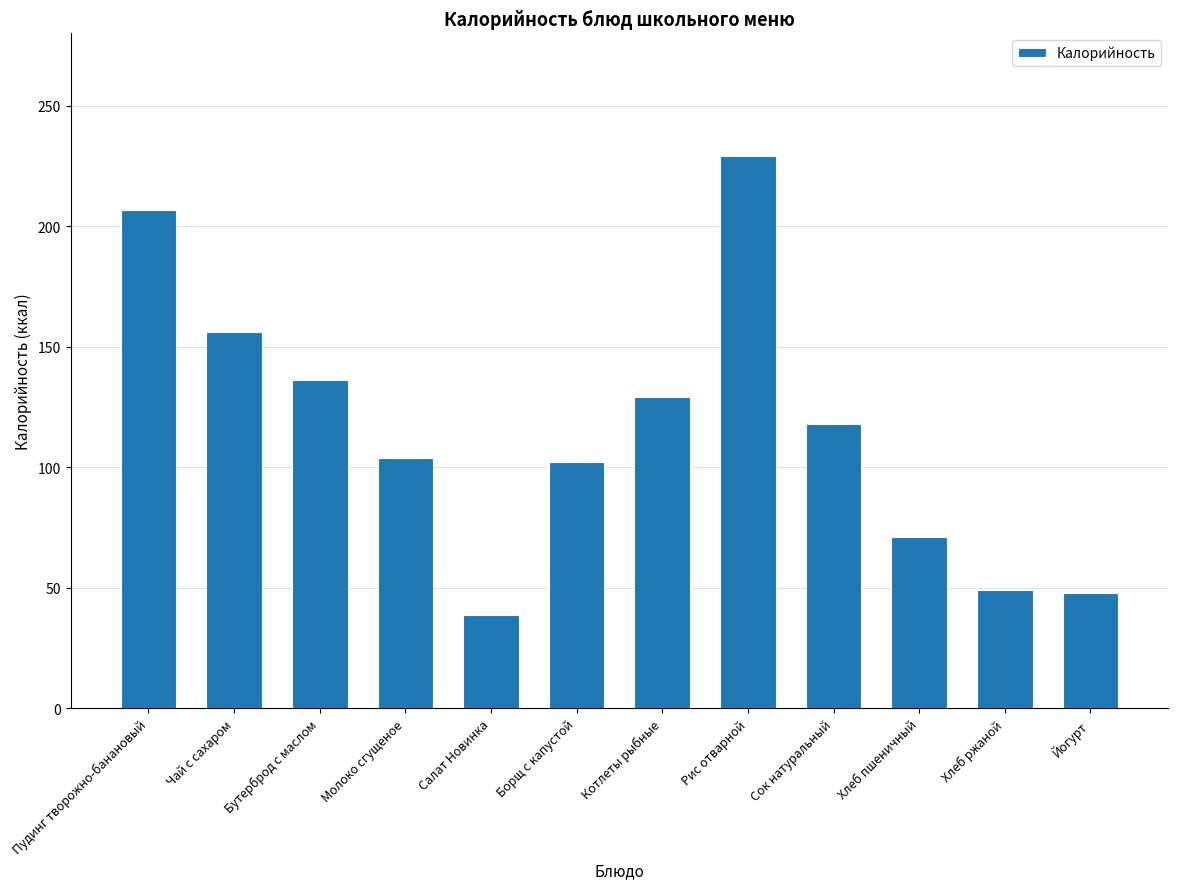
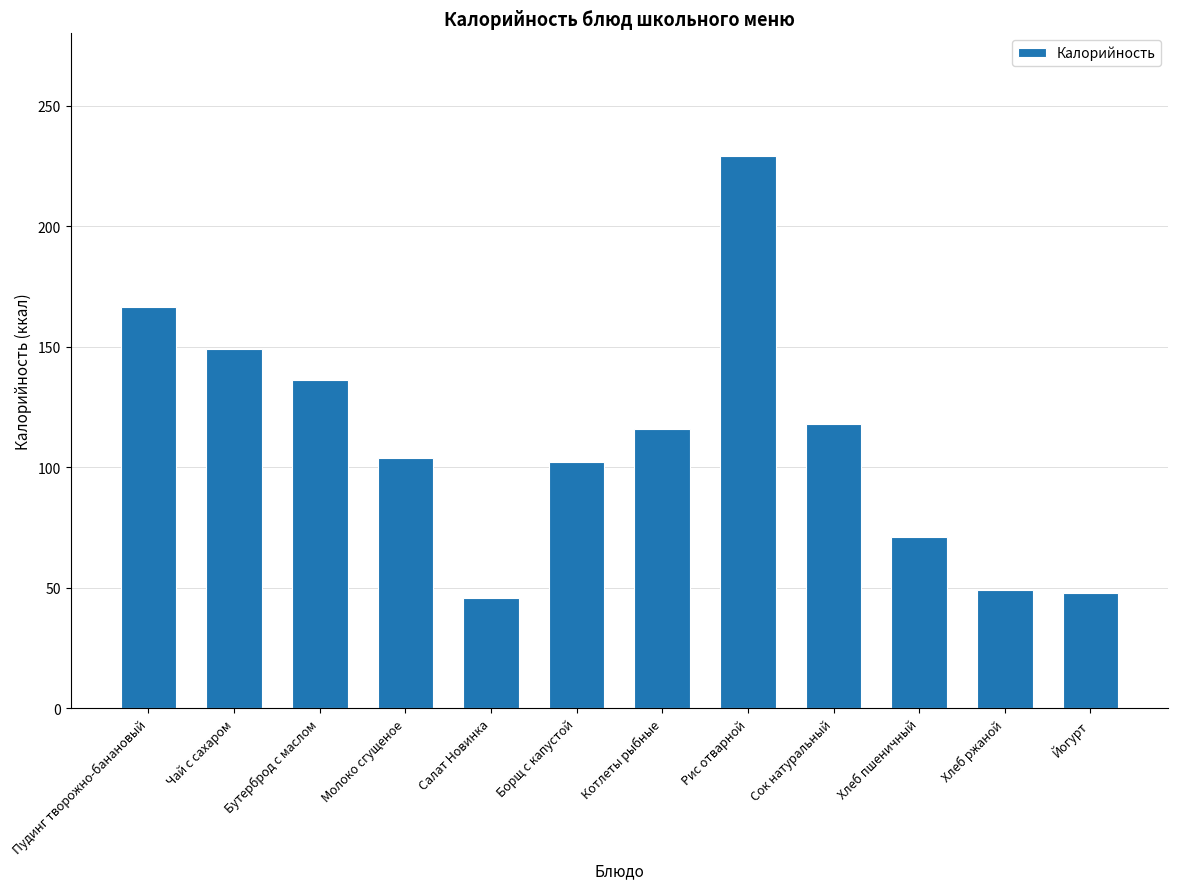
  {
-   "Пудинг творожно-банановый": 207,
-   "Чай с сахаром": 156,
+   "Пудинг творожно-банановый": 166,
+   "Чай с сахаром": 149,
    "Бутерброд с маслом": 136,
    "Молоко сгущеное": 104,
-   "Салат Новинка": 39,
+   "Салат Новинка": 46,
    "Борщ с капустой": 102,
-   "Котлеты рыбные": 129,
+   "Котлеты рыбные": 116,
    "Рис отварной": 229,
    "Сок натуральный": 118,
    "Хлеб пшеничный": 71,
    "Хлеб ржаной": 49,
    "Йогурт": 48
  }
